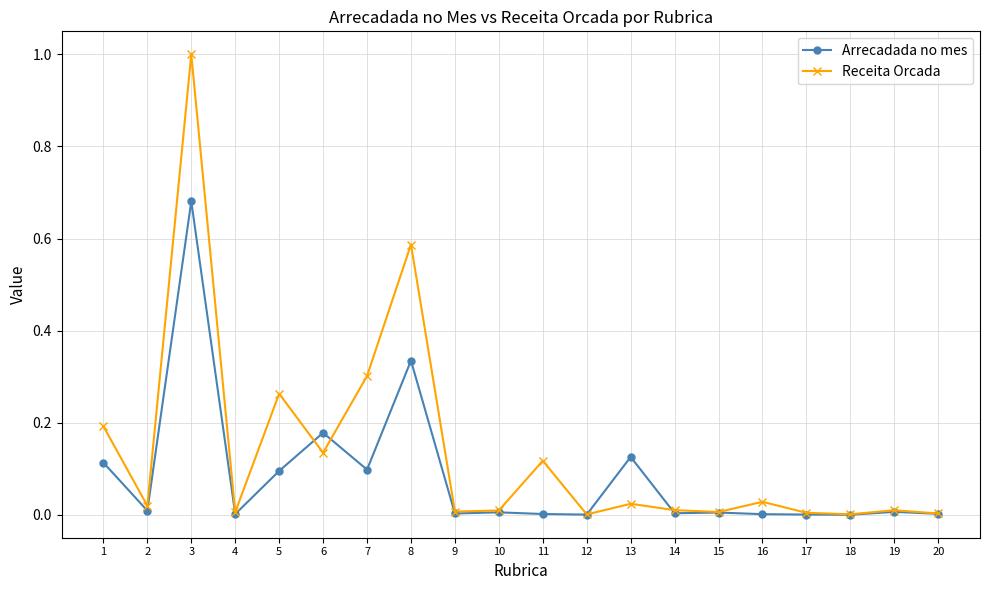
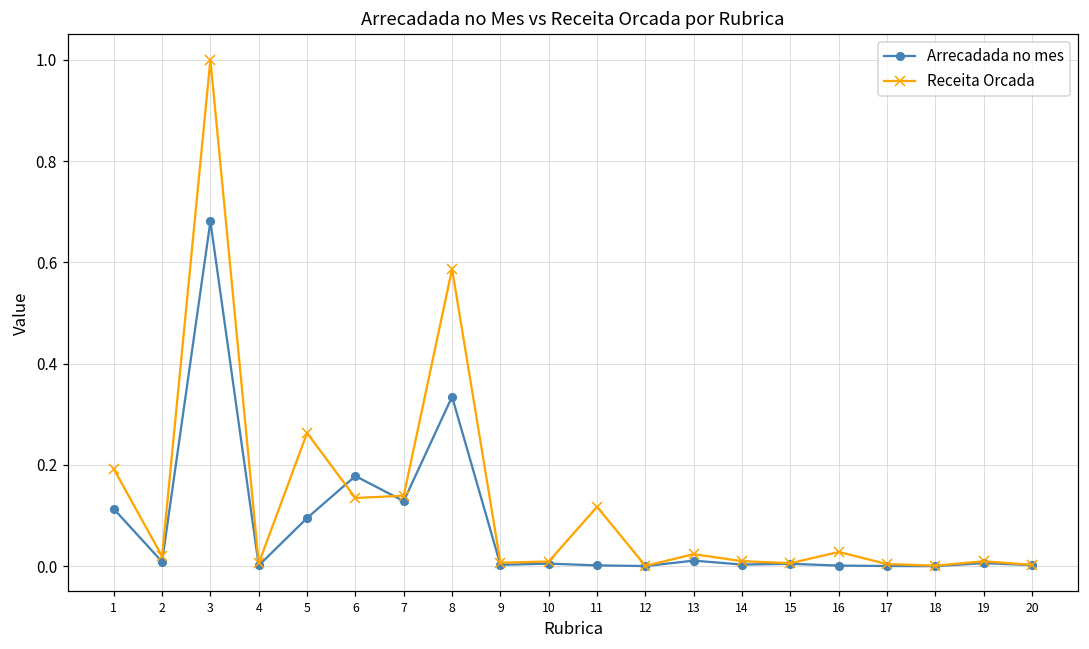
  {
    "Arrecadada no mes": {
      "1": 0.11,
      "2": 0.01,
      "3": 0.68,
      "5": 0.10,
      "6": 0.18,
-     "7": 0.10,
+     "7": 0.13,
      "8": 0.33,
      "11": 0.00,
-     "13": 0.13,
+     "13": 0.01,
      "14": 0.00,
      "16": 0.00
    },
    "Receita Orcada": {
      "1": 0.19,
      "2": 0.02,
      "3": 1.00,
      "5": 0.26,
      "6": 0.13,
-     "7": 0.30,
+     "7": 0.14,
      "8": 0.59,
      "11": 0.12,
      "13": 0.02,
      "14": 0.01,
      "16": 0.03
    }
  }
